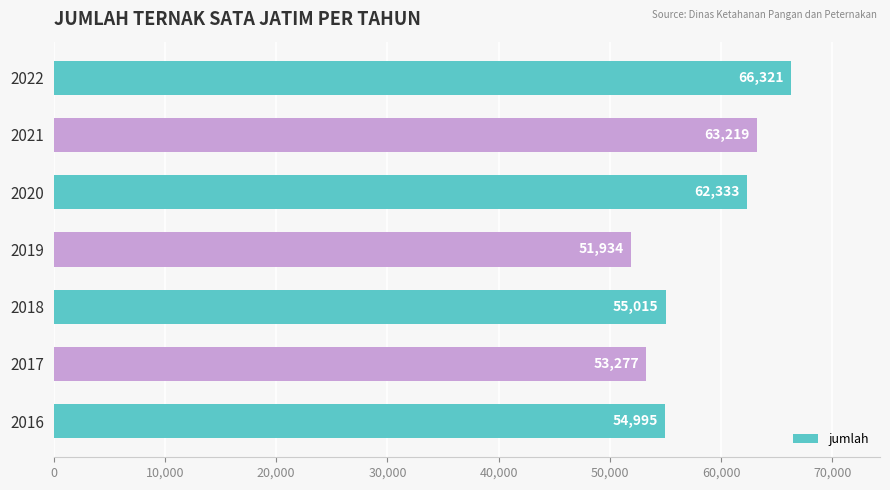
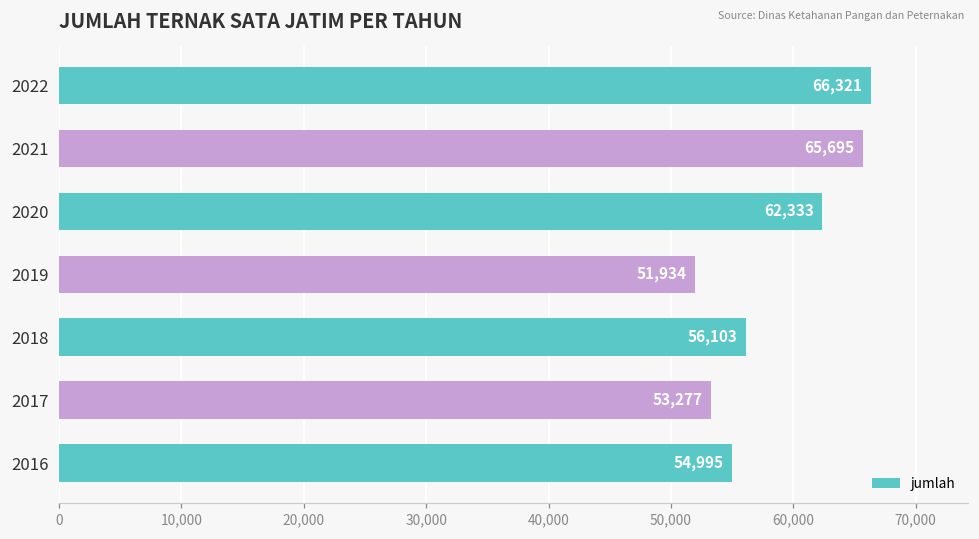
  {
    "2022": "66,321",
-   "2021": "63,219",
+   "2021": "65,695",
    "2020": "62,333",
    "2019": "51,934",
-   "2018": "55,015",
+   "2018": "56,103",
    "2017": "53,277",
    "2016": "54,995"
  }
